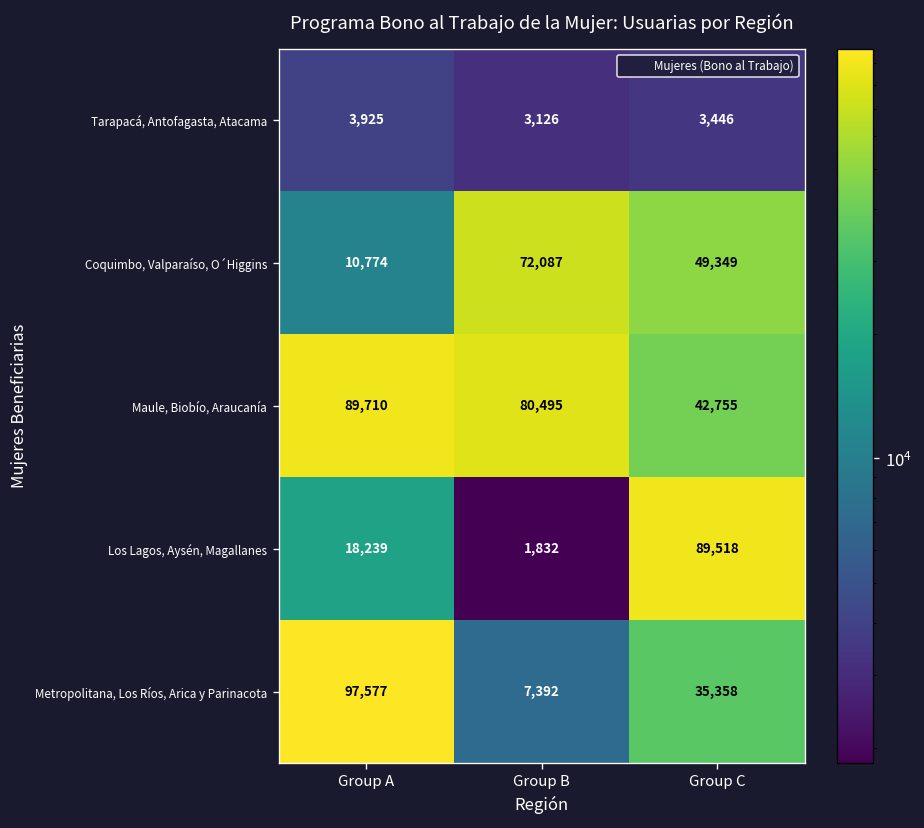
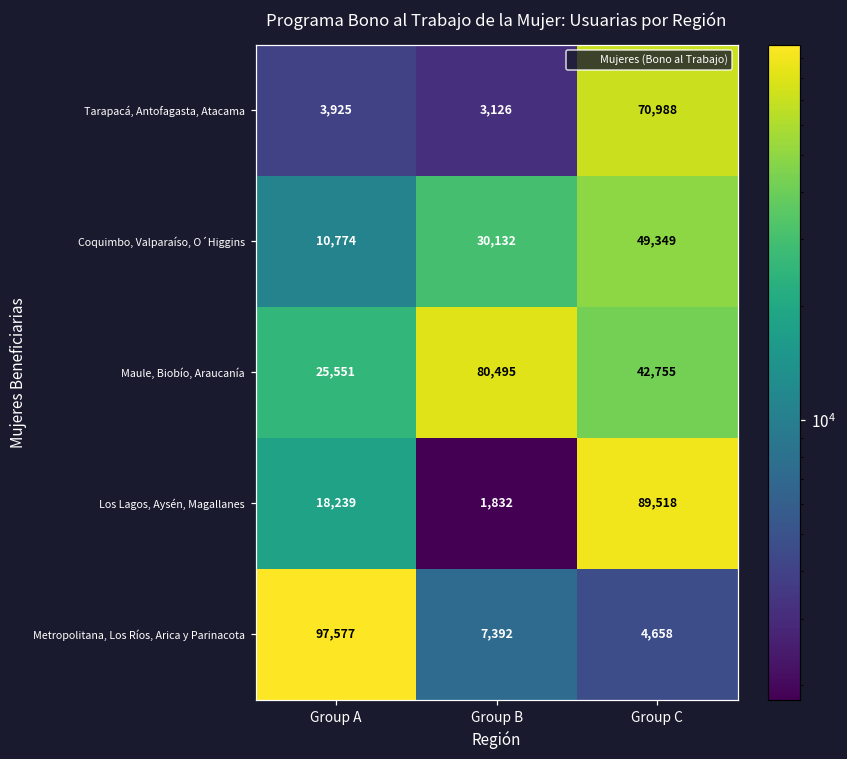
  {
    "Tarapacá, Antofagasta, Atacama": {
      "Group A": "3,925",
      "Group B": "3,126",
-     "Group C": "3,446"
+     "Group C": "70,988"
    },
    "Coquimbo, Valparaíso, O´Higgins": {
      "Group A": "10,774",
-     "Group B": "72,087",
+     "Group B": "30,132",
      "Group C": "49,349"
    },
    "Maule, Biobío, Araucanía": {
-     "Group A": "89,710",
+     "Group A": "25,551",
      "Group B": "80,495",
      "Group C": "42,755"
    },
    "Los Lagos, Aysén, Magallanes": {
      "Group A": "18,239",
      "Group B": "1,832",
      "Group C": "89,518"
    },
    "Metropolitana, Los Ríos, Arica y Parinacota": {
      "Group A": "97,577",
      "Group B": "7,392",
-     "Group C": "35,358"
+     "Group C": "4,658"
    }
  }
